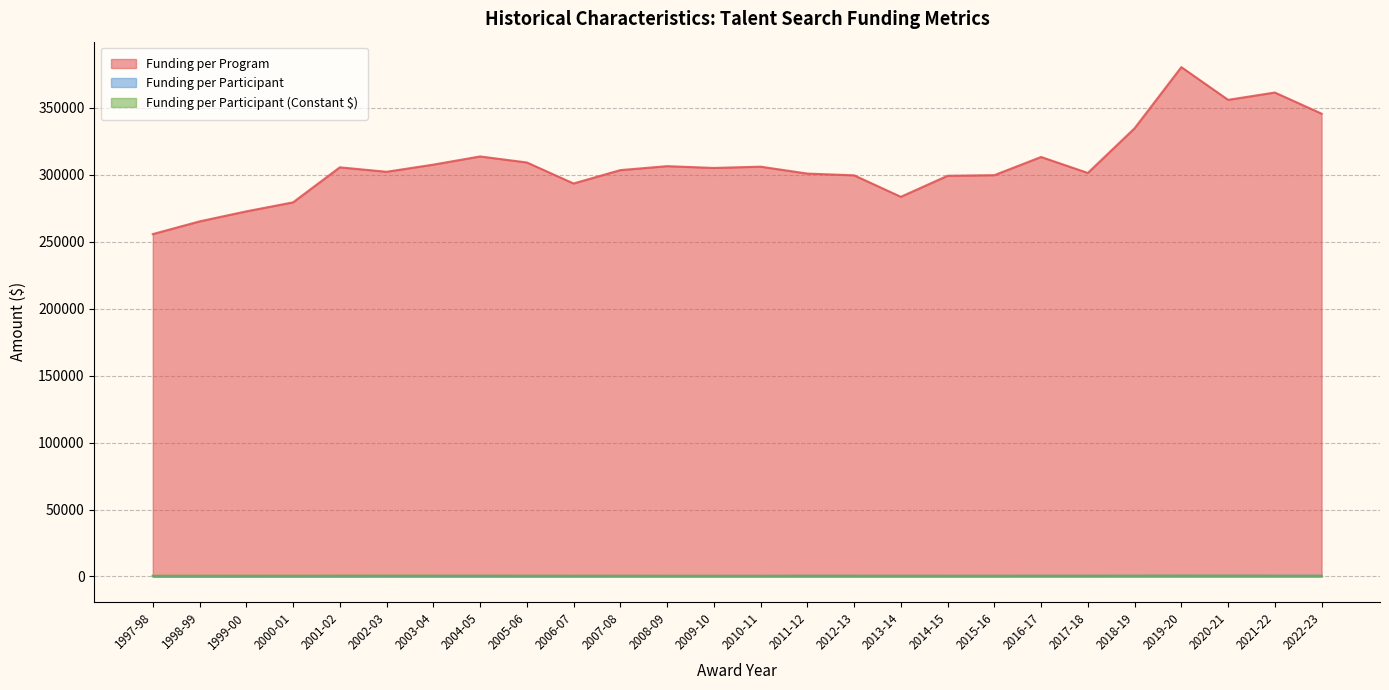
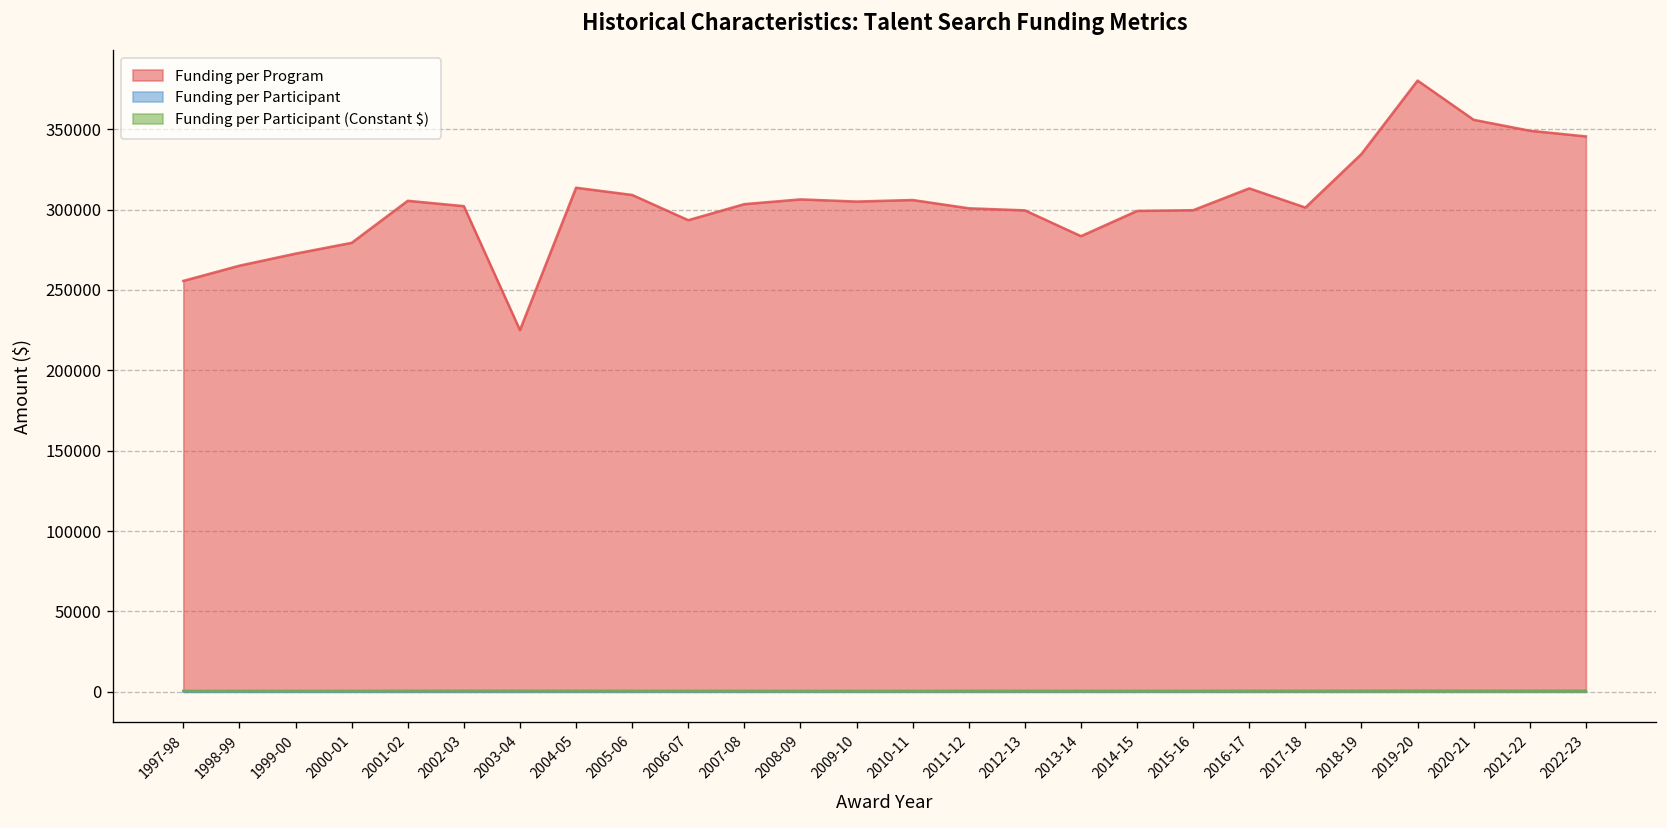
  {
    "Funding per Program": {
      "1997-98": 256000,
      "1998-99": 265000,
      "1999-00": 273000,
      "2000-01": 279000,
      "2001-02": 305000,
      "2002-03": 302000,
-     "2003-04": 307000,
+     "2003-04": 225000,
      "2004-05": 314000,
      "2005-06": 309000,
      "2006-07": 293000,
      "2007-08": 303000,
      "2008-09": 306000,
      "2009-10": 305000,
      "2010-11": 306000,
      "2011-12": 301000,
      "2012-13": 299000,
      "2013-14": 283000,
      "2014-15": 299000,
      "2015-16": 300000,
      "2016-17": 313000,
      "2017-18": 301000,
      "2018-19": 335000,
      "2019-20": 380000,
      "2020-21": 356000,
-     "2021-22": 361000,
+     "2021-22": 349000,
      "2022-23": 345000
    },
    "Funding per Participant (Constant $)": {
      "2018-19": 1000,
      "2019-20": 1000,
      "2020-21": 1000,
      "2021-22": 1000,
      "2022-23": 1000
    }
  }
